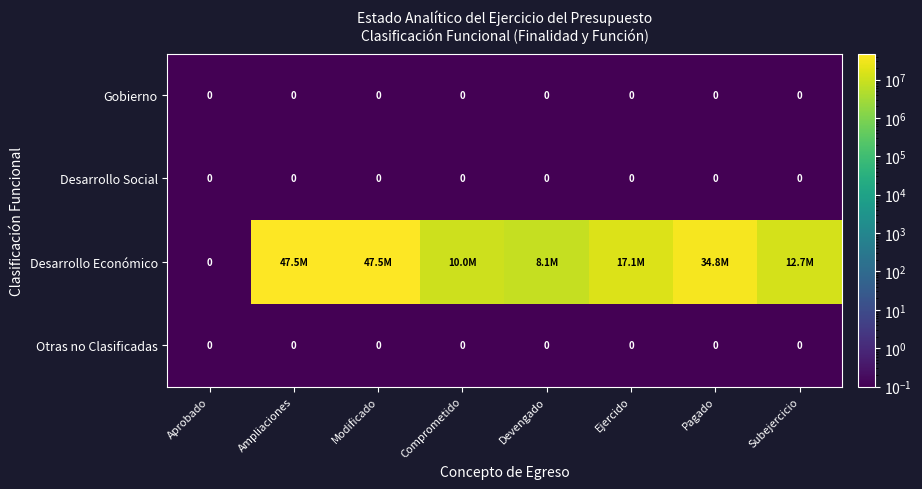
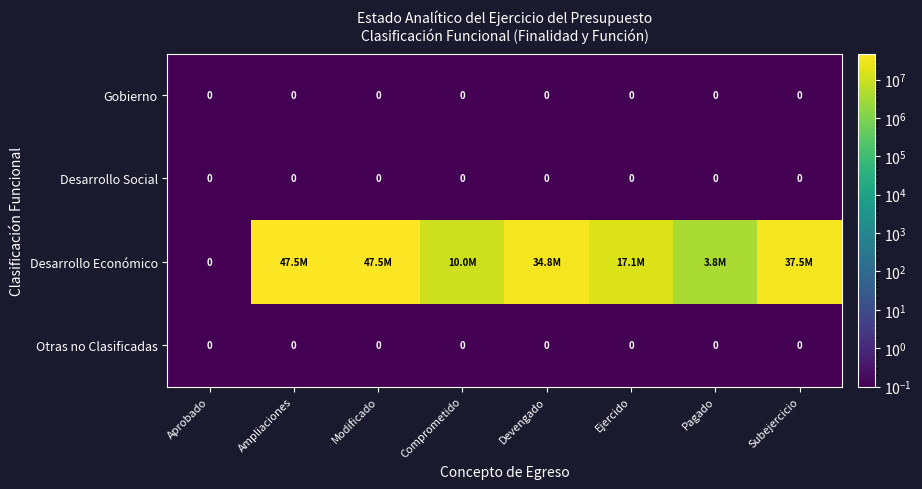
  {
    "Gobierno": {
      "Aprobado": "0",
      "Ampliaciones": "0",
      "Modificado": "0",
      "Comprometido": "0",
      "Devengado": "0",
      "Ejercido": "0",
      "Pagado": "0",
      "Subejercicio": "0"
    },
    "Desarrollo Social": {
      "Aprobado": "0",
      "Ampliaciones": "0",
      "Modificado": "0",
      "Comprometido": "0",
      "Devengado": "0",
      "Ejercido": "0",
      "Pagado": "0",
      "Subejercicio": "0"
    },
    "Desarrollo Económico": {
      "Aprobado": "0",
      "Ampliaciones": "47.5M",
      "Modificado": "47.5M",
      "Comprometido": "10.0M",
-     "Devengado": "8.1M",
+     "Devengado": "34.8M",
      "Ejercido": "17.1M",
-     "Pagado": "34.8M",
-     "Subejercicio": "12.7M"
+     "Pagado": "3.8M",
+     "Subejercicio": "37.5M"
    },
    "Otras no Clasificadas": {
      "Aprobado": "0",
      "Ampliaciones": "0",
      "Modificado": "0",
      "Comprometido": "0",
      "Devengado": "0",
      "Ejercido": "0",
      "Pagado": "0",
      "Subejercicio": "0"
    }
  }
